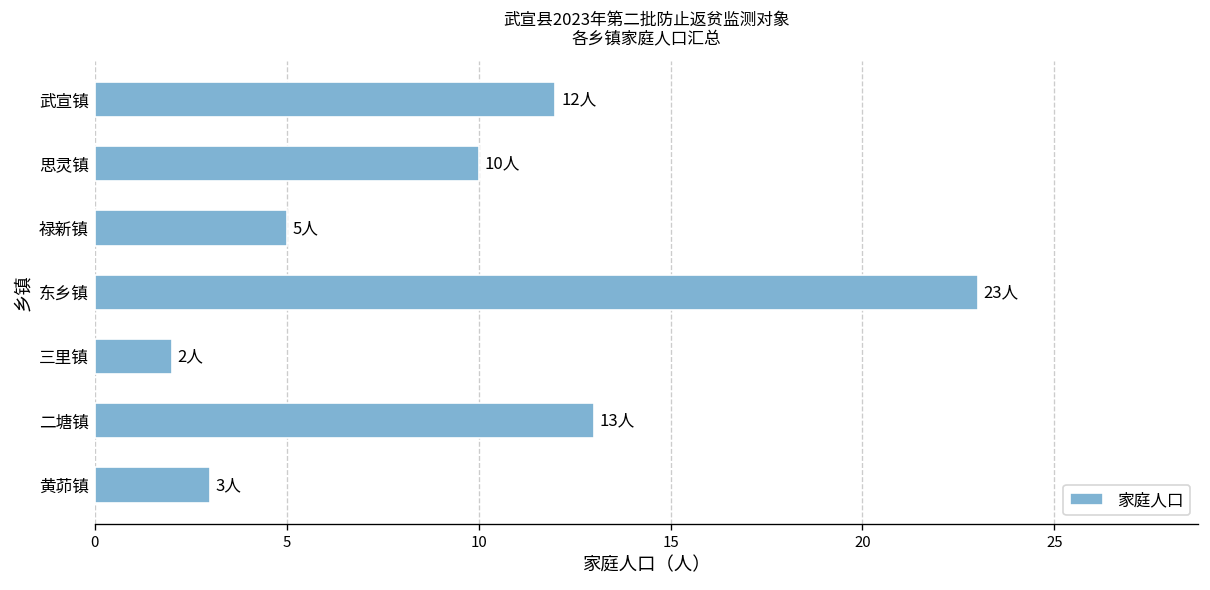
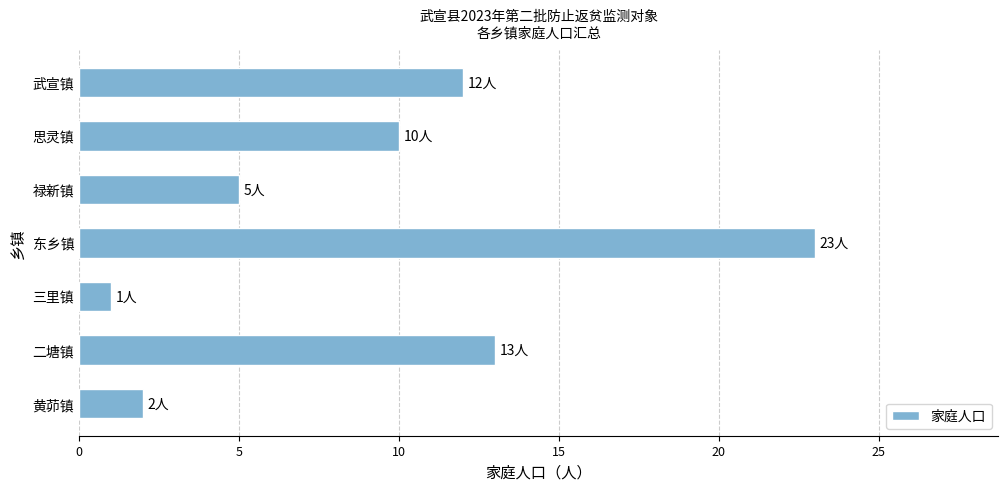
  {
    "武宣镇": "12人",
    "思灵镇": "10人",
    "禄新镇": "5人",
    "东乡镇": "23人",
-   "三里镇": "2人",
+   "三里镇": "1人",
    "二塘镇": "13人",
-   "黄茆镇": "3人"
+   "黄茆镇": "2人"
  }
